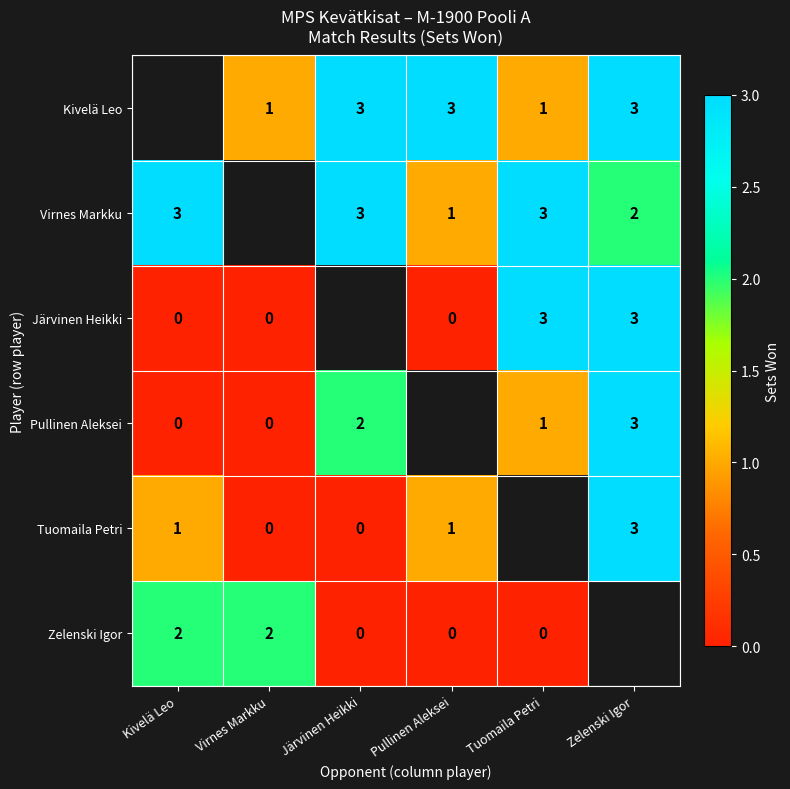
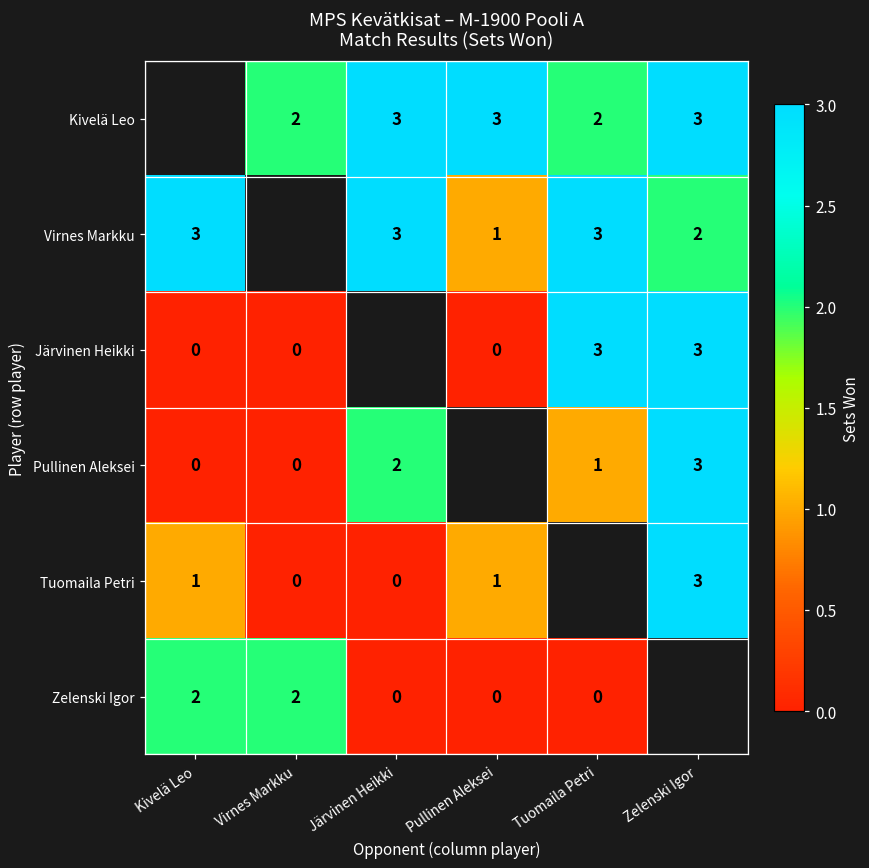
  {
    "Kivelä Leo": {
-     "Virnes Markku": 1,
+     "Virnes Markku": 2,
      "Järvinen Heikki": 3,
      "Pullinen Aleksei": 3,
-     "Tuomaila Petri": 1,
+     "Tuomaila Petri": 2,
      "Zelenski Igor": 3
    },
    "Virnes Markku": {
      "Kivelä Leo": 3,
      "Järvinen Heikki": 3,
      "Pullinen Aleksei": 1,
      "Tuomaila Petri": 3,
      "Zelenski Igor": 2
    },
    "Järvinen Heikki": {
      "Kivelä Leo": 0,
      "Virnes Markku": 0,
      "Pullinen Aleksei": 0,
      "Tuomaila Petri": 3,
      "Zelenski Igor": 3
    },
    "Pullinen Aleksei": {
      "Kivelä Leo": 0,
      "Virnes Markku": 0,
      "Järvinen Heikki": 2,
      "Tuomaila Petri": 1,
      "Zelenski Igor": 3
    },
    "Tuomaila Petri": {
      "Kivelä Leo": 1,
      "Virnes Markku": 0,
      "Järvinen Heikki": 0,
      "Pullinen Aleksei": 1,
      "Zelenski Igor": 3
    },
    "Zelenski Igor": {
      "Kivelä Leo": 2,
      "Virnes Markku": 2,
      "Järvinen Heikki": 0,
      "Pullinen Aleksei": 0,
      "Tuomaila Petri": 0
    }
  }
